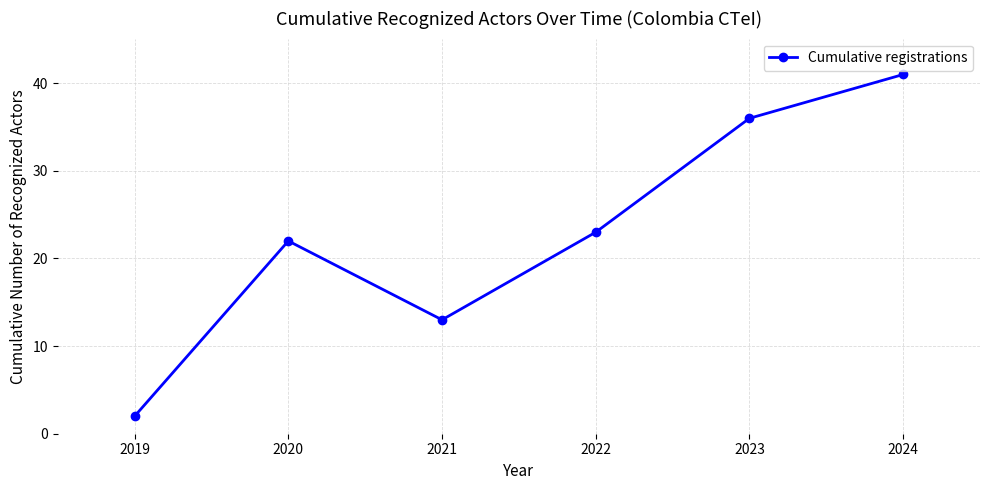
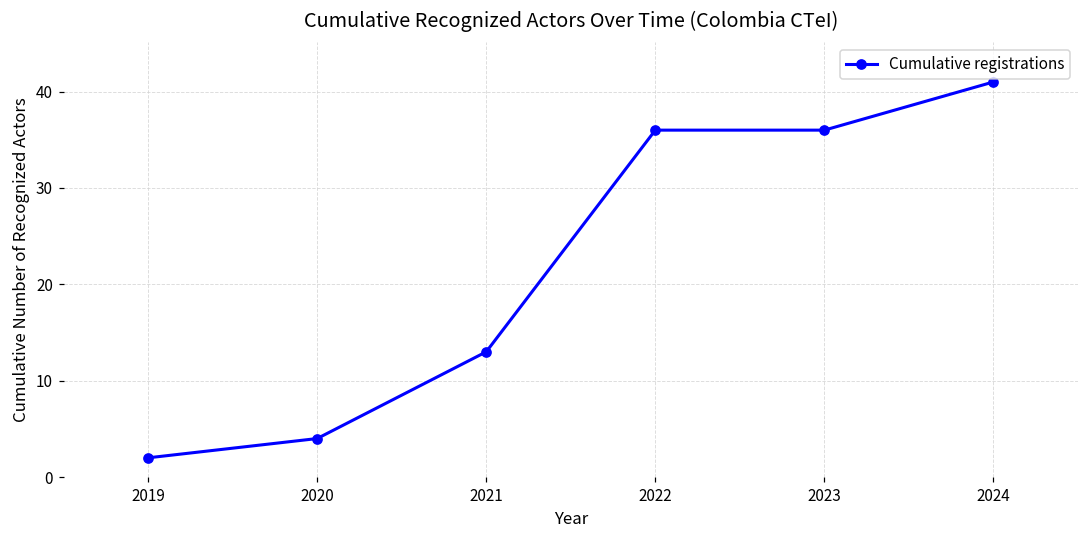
  {
    "2019": 2,
-   "2020": 22,
+   "2020": 4,
    "2021": 13,
-   "2022": 23,
+   "2022": 36,
    "2023": 36,
    "2024": 41
  }
